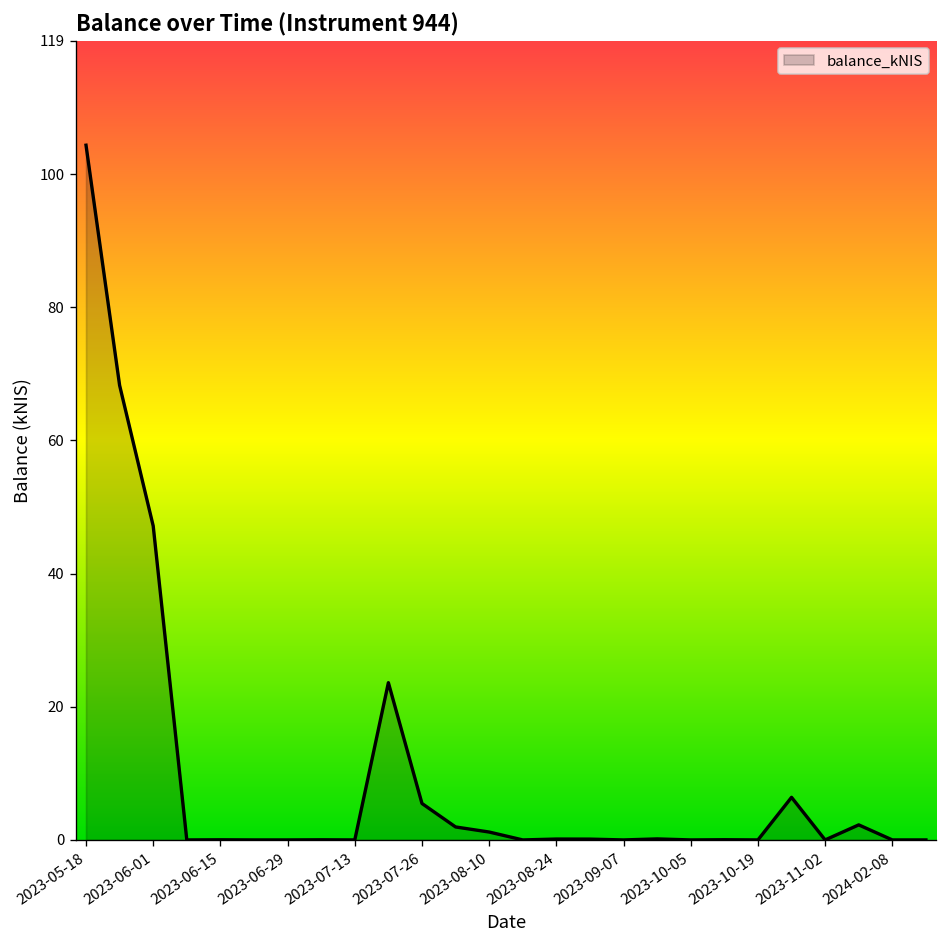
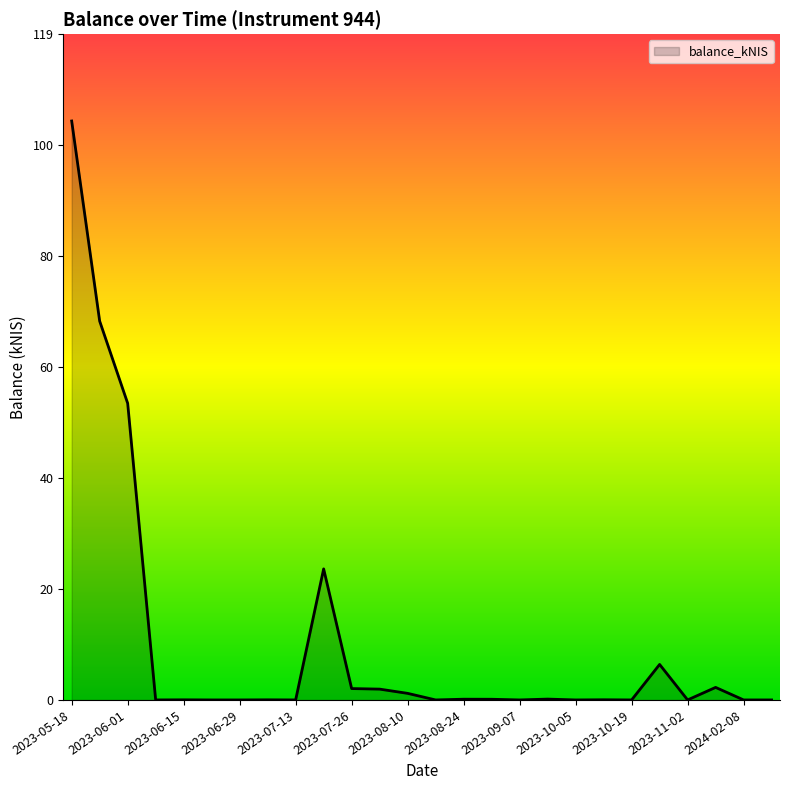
  {
    "2023-05-18": 104,
-   "2023-06-01": 47,
+   "2023-06-01": 53,
    "2023-06-15": 0,
    "2023-06-29": 0,
    "2023-07-13": 0,
-   "2023-07-26": 5,
+   "2023-07-26": 2,
    "2023-08-10": 1,
    "2023-08-24": 0,
    "2023-09-07": 0,
    "2023-10-05": 0,
    "2023-10-19": 0,
    "2023-11-02": 0,
    "2024-02-08": 0
  }
